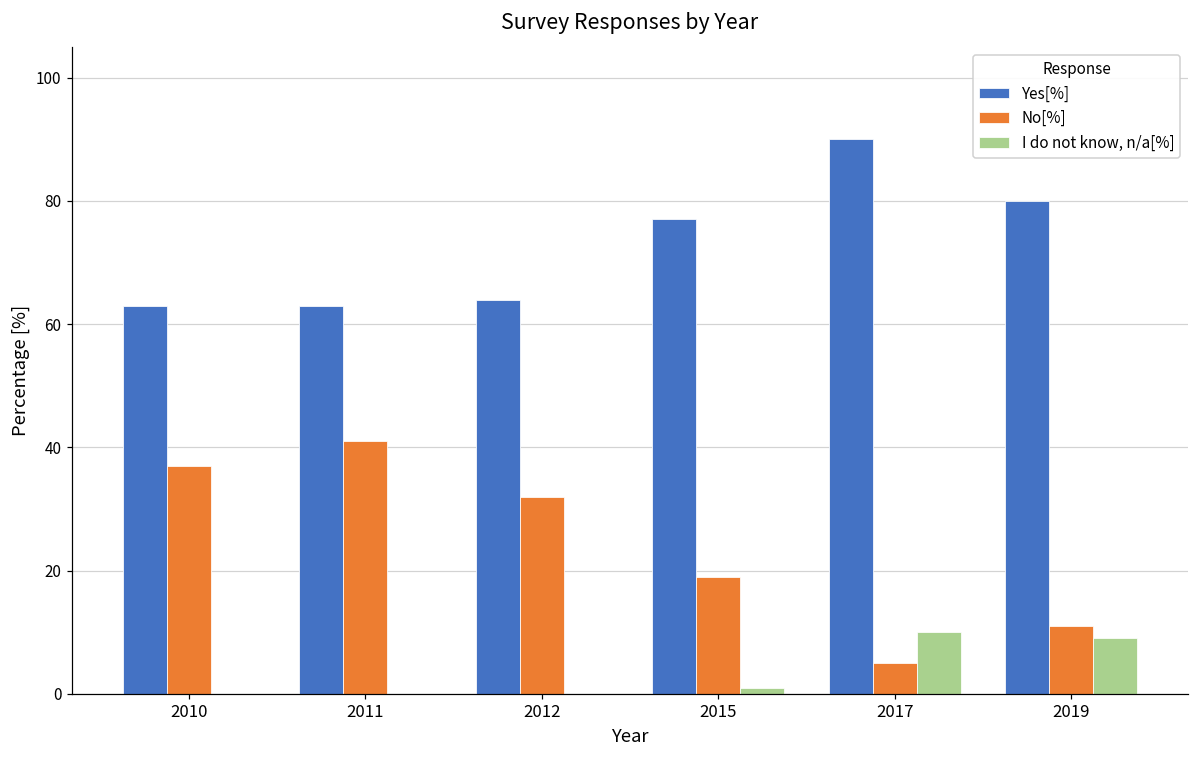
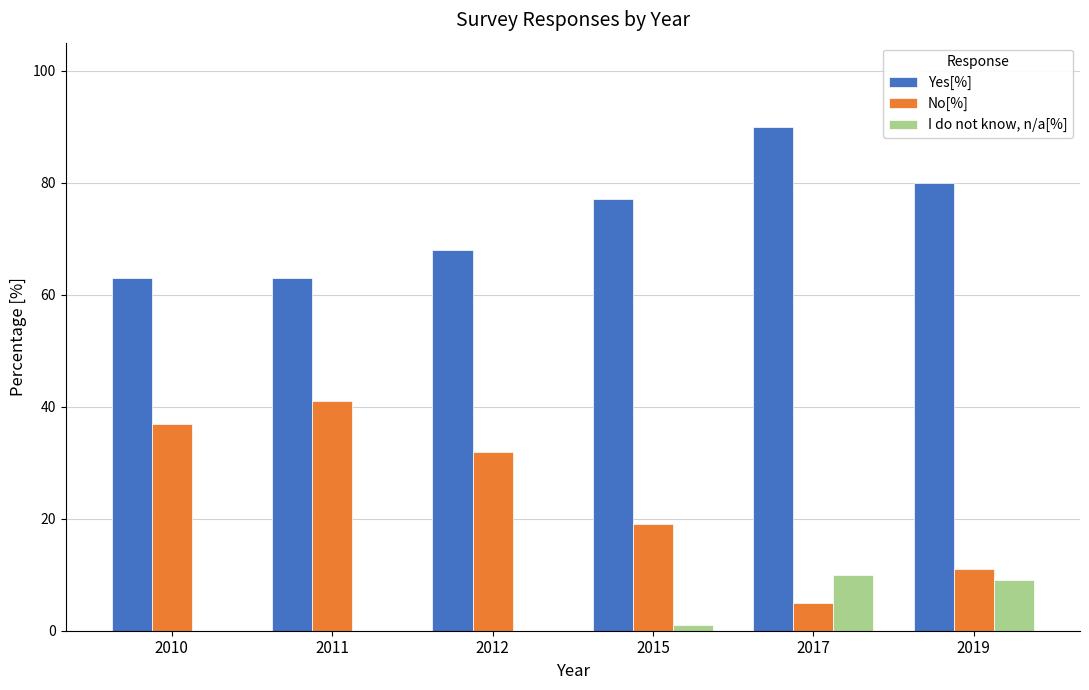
  {
    "Yes[%]": {
      "2010": 63,
      "2011": 63,
-     "2012": 64,
+     "2012": 68,
      "2015": 77,
      "2017": 90,
      "2019": 80
    },
    "No[%]": {
      "2010": 37,
      "2011": 41,
      "2012": 32,
      "2015": 19,
      "2017": 5,
      "2019": 11
    },
    "I do not know, n/a[%]": {
      "2010": 0,
      "2011": 0,
      "2012": 0,
      "2015": 1,
      "2017": 10,
      "2019": 9
    }
  }
